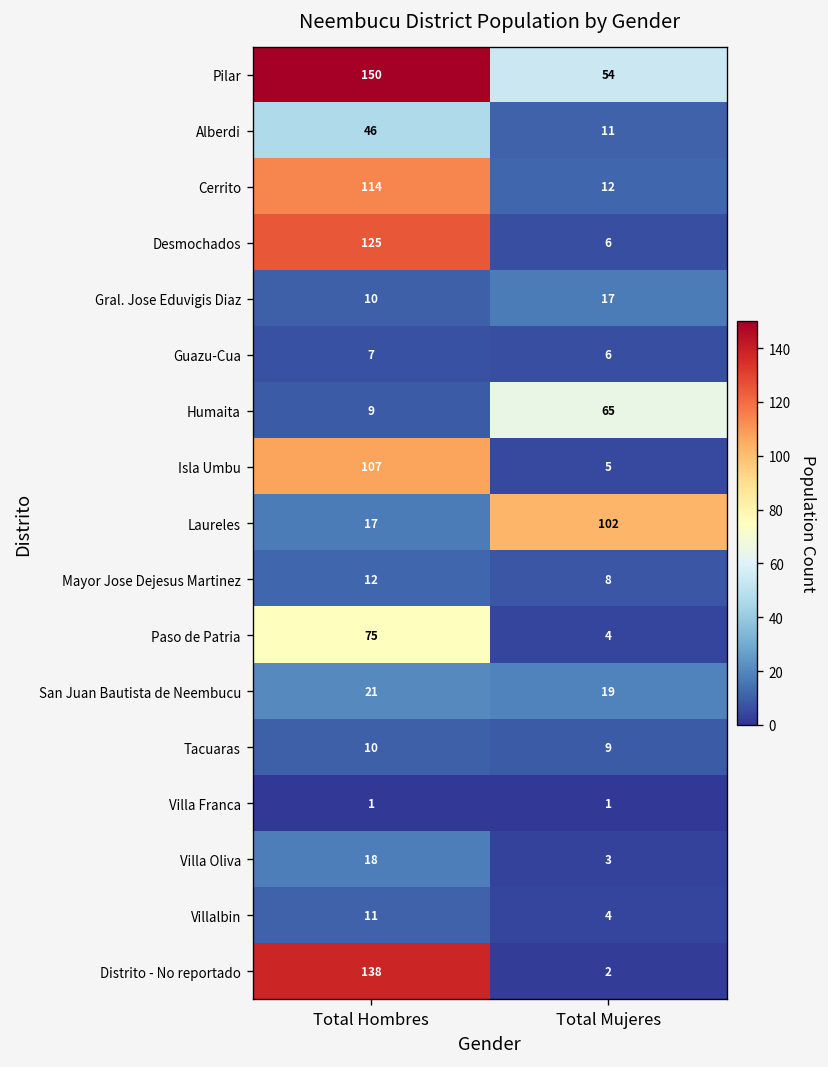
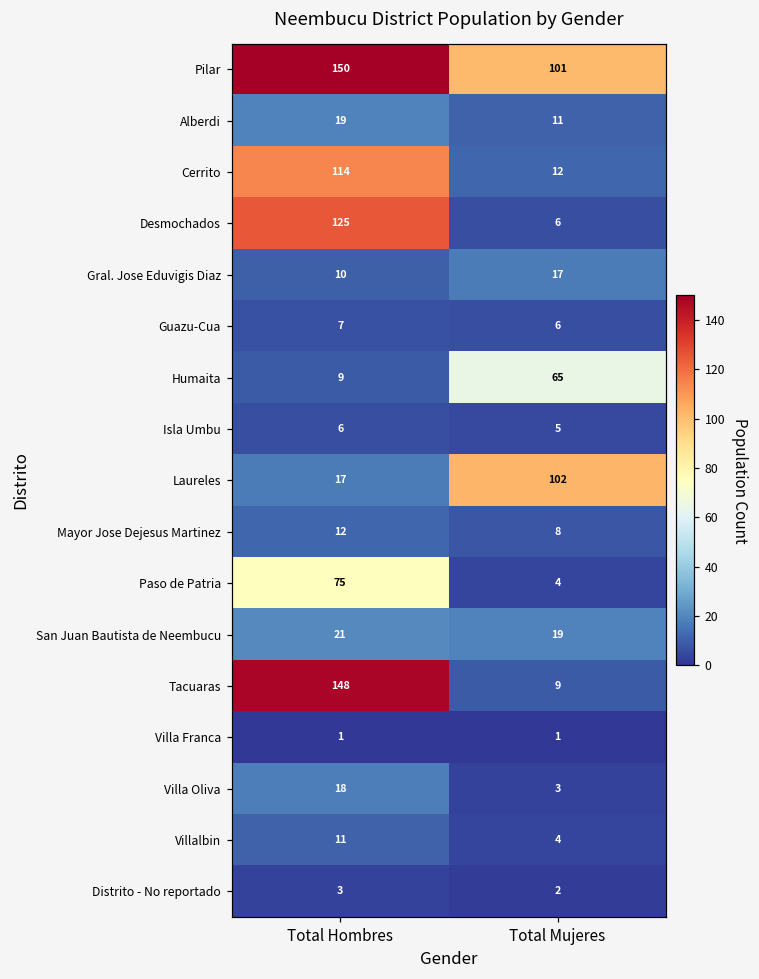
  {
    "Pilar": {
      "Total Hombres": 150,
-     "Total Mujeres": 54
+     "Total Mujeres": 101
    },
    "Alberdi": {
-     "Total Hombres": 46,
+     "Total Hombres": 19,
      "Total Mujeres": 11
    },
    "Cerrito": {
      "Total Hombres": 114,
      "Total Mujeres": 12
    },
    "Desmochados": {
      "Total Hombres": 125,
      "Total Mujeres": 6
    },
    "Gral. Jose Eduvigis Diaz": {
      "Total Hombres": 10,
      "Total Mujeres": 17
    },
    "Guazu-Cua": {
      "Total Hombres": 7,
      "Total Mujeres": 6
    },
    "Humaita": {
      "Total Hombres": 9,
      "Total Mujeres": 65
    },
    "Isla Umbu": {
-     "Total Hombres": 107,
+     "Total Hombres": 6,
      "Total Mujeres": 5
    },
    "Laureles": {
      "Total Hombres": 17,
      "Total Mujeres": 102
    },
    "Mayor Jose Dejesus Martinez": {
      "Total Hombres": 12,
      "Total Mujeres": 8
    },
    "Paso de Patria": {
      "Total Hombres": 75,
      "Total Mujeres": 4
    },
    "San Juan Bautista de Neembucu": {
      "Total Hombres": 21,
      "Total Mujeres": 19
    },
    "Tacuaras": {
-     "Total Hombres": 10,
+     "Total Hombres": 148,
      "Total Mujeres": 9
    },
    "Villa Franca": {
      "Total Hombres": 1,
      "Total Mujeres": 1
    },
    "Villa Oliva": {
      "Total Hombres": 18,
      "Total Mujeres": 3
    },
    "Villalbin": {
      "Total Hombres": 11,
      "Total Mujeres": 4
    },
    "Distrito - No reportado": {
-     "Total Hombres": 138,
+     "Total Hombres": 3,
      "Total Mujeres": 2
    }
  }
